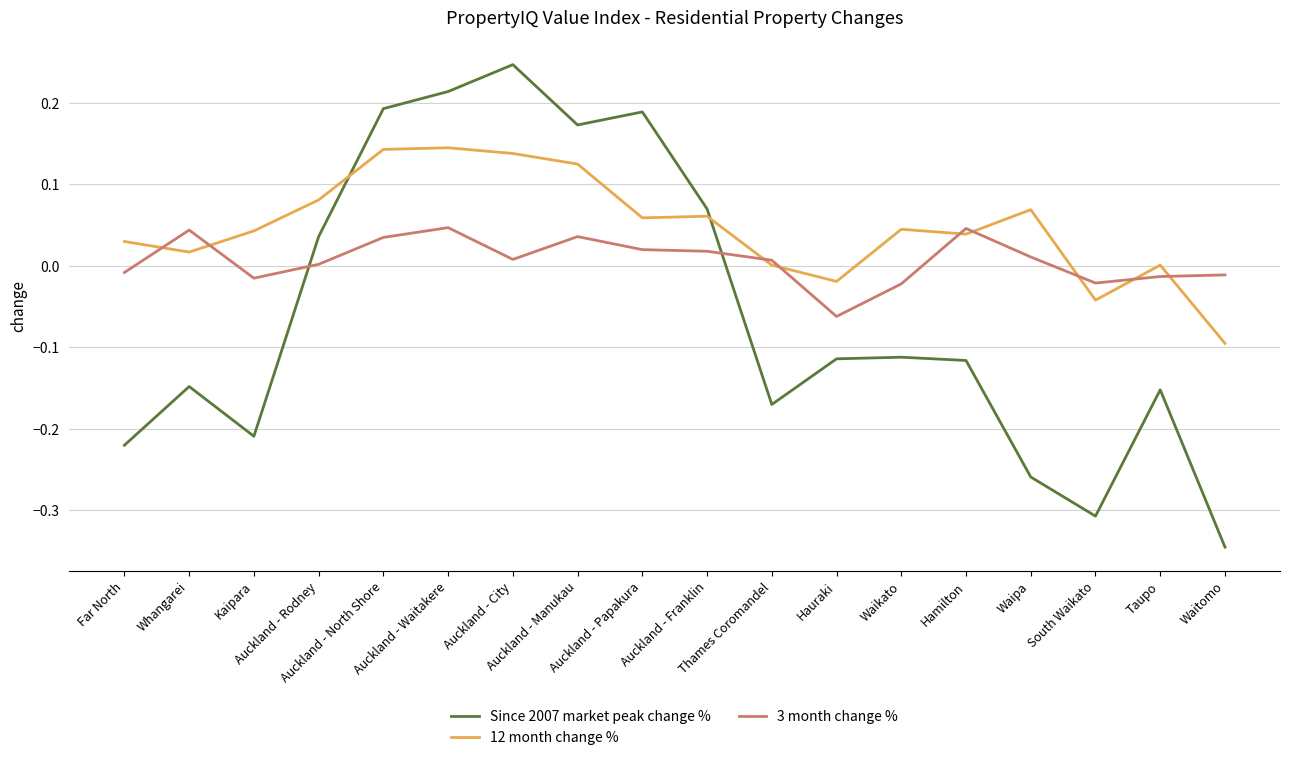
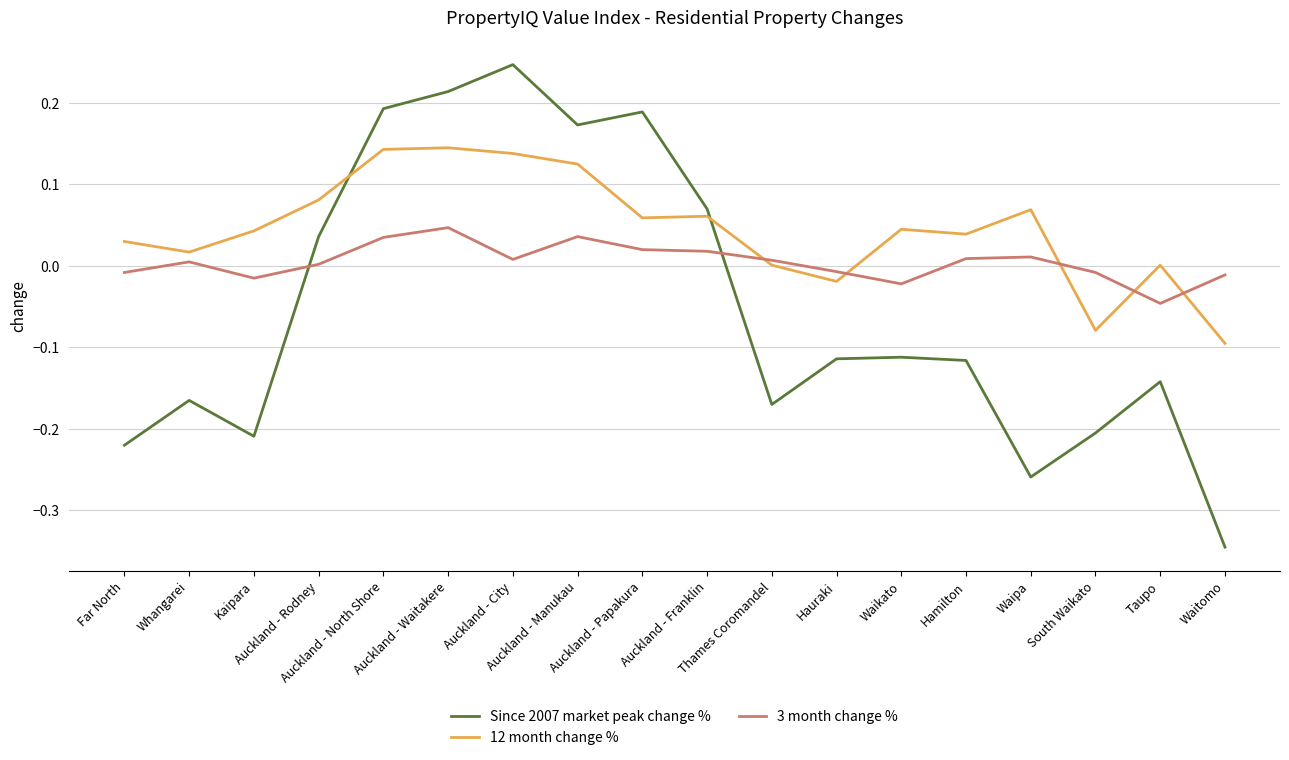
  {
    "Since 2007 market peak change %": {
      "Far North": -0.22,
-     "Whangarei": -0.15,
+     "Whangarei": -0.17,
      "Kaipara": -0.21,
      "Auckland - Rodney": 0.04,
      "Auckland - North Shore": 0.19,
      "Auckland - Waitakere": 0.21,
      "Auckland - City": 0.25,
      "Auckland - Manukau": 0.17,
      "Auckland - Papakura": 0.19,
      "Auckland - Franklin": 0.07,
      "Thames Coromandel": -0.17,
      "Hauraki": -0.11,
      "Waikato": -0.11,
      "Hamilton": -0.12,
      "Waipa": -0.26,
-     "South Waikato": -0.31,
-     "Taupo": -0.15,
+     "South Waikato": -0.21,
+     "Taupo": -0.14,
      "Waitomo": -0.35
    },
    "12 month change %": {
      "Far North": 0.03,
      "Whangarei": 0.02,
      "Kaipara": 0.04,
      "Auckland - Rodney": 0.08,
      "Auckland - North Shore": 0.14,
      "Auckland - Waitakere": 0.15,
      "Auckland - City": 0.14,
      "Auckland - Manukau": 0.13,
      "Auckland - Papakura": 0.06,
      "Auckland - Franklin": 0.06,
      "Thames Coromandel": 0.00,
      "Hauraki": -0.02,
      "Waikato": 0.05,
      "Hamilton": 0.04,
      "Waipa": 0.07,
-     "South Waikato": -0.04,
+     "South Waikato": -0.08,
      "Taupo": 0.00,
      "Waitomo": -0.10
    },
    "3 month change %": {
      "Far North": -0.01,
-     "Whangarei": 0.04,
+     "Whangarei": 0.01,
      "Kaipara": -0.02,
      "Auckland - Rodney": 0.00,
      "Auckland - North Shore": 0.04,
      "Auckland - Waitakere": 0.05,
      "Auckland - City": 0.01,
      "Auckland - Manukau": 0.04,
      "Auckland - Papakura": 0.02,
      "Auckland - Franklin": 0.02,
      "Thames Coromandel": 0.01,
-     "Hauraki": -0.06,
+     "Hauraki": -0.01,
      "Waikato": -0.02,
-     "Hamilton": 0.05,
+     "Hamilton": 0.01,
      "Waipa": 0.01,
-     "South Waikato": -0.02,
-     "Taupo": -0.01,
+     "South Waikato": -0.01,
+     "Taupo": -0.05,
      "Waitomo": -0.01
    }
  }
